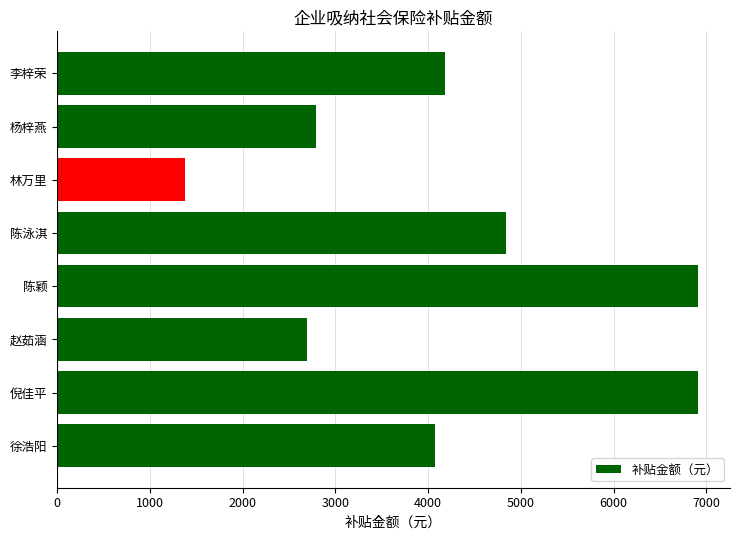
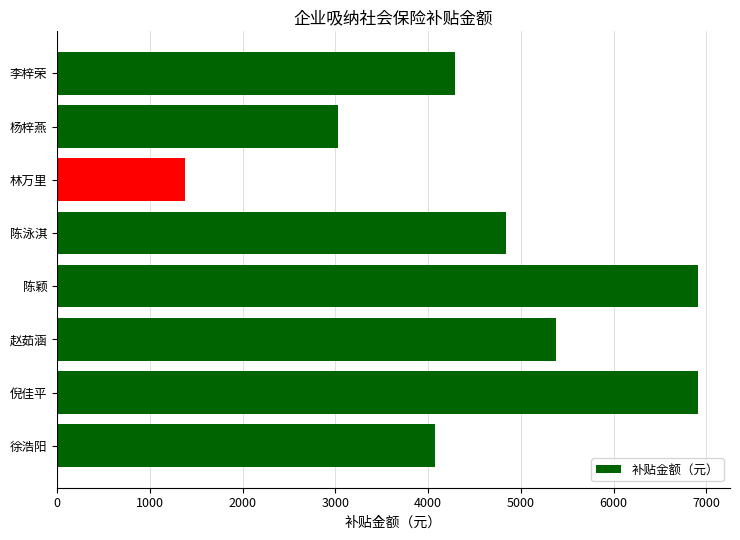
  {
-   "李梓荣": 4200,
-   "杨梓燕": 2800,
+   "李梓荣": 4300,
+   "杨梓燕": 3000,
    "林万里": 1400,
    "陈泳淇": 4800,
    "陈颖": 6900,
-   "赵茹涵": 2700,
+   "赵茹涵": 5400,
    "倪佳平": 6900,
    "徐浩阳": 4100
  }
